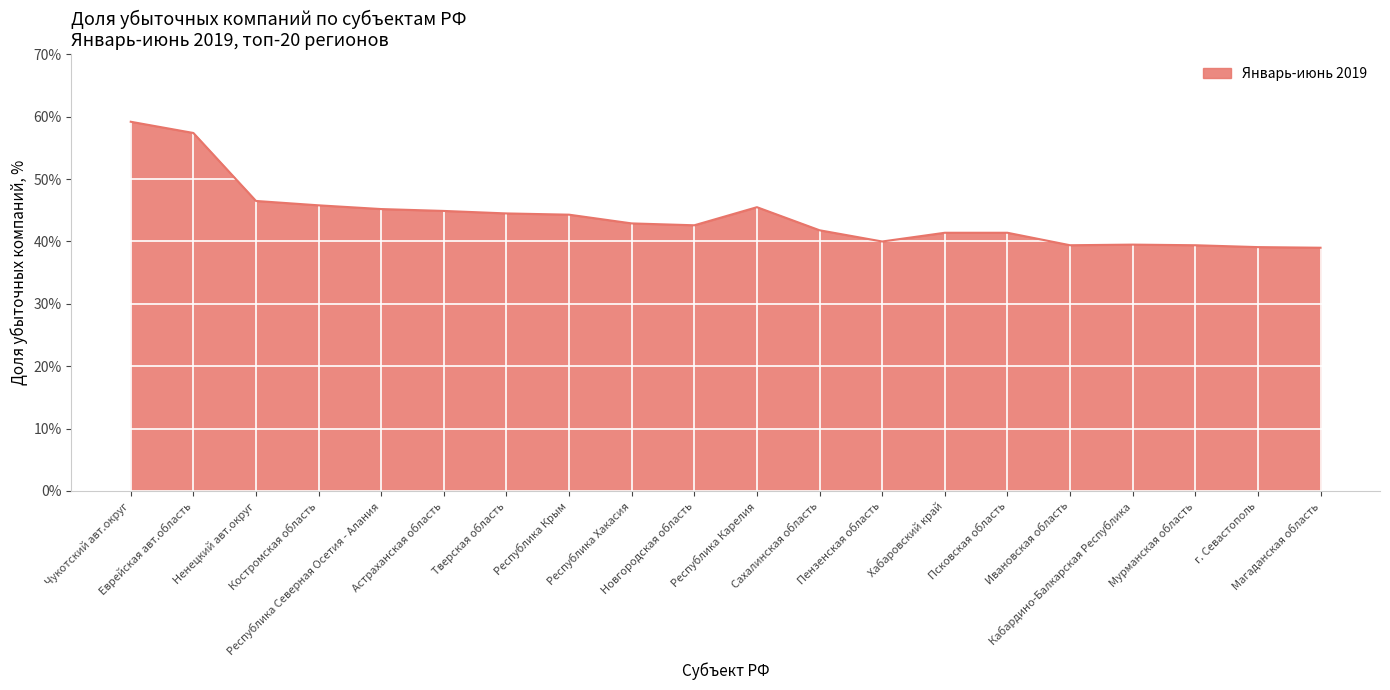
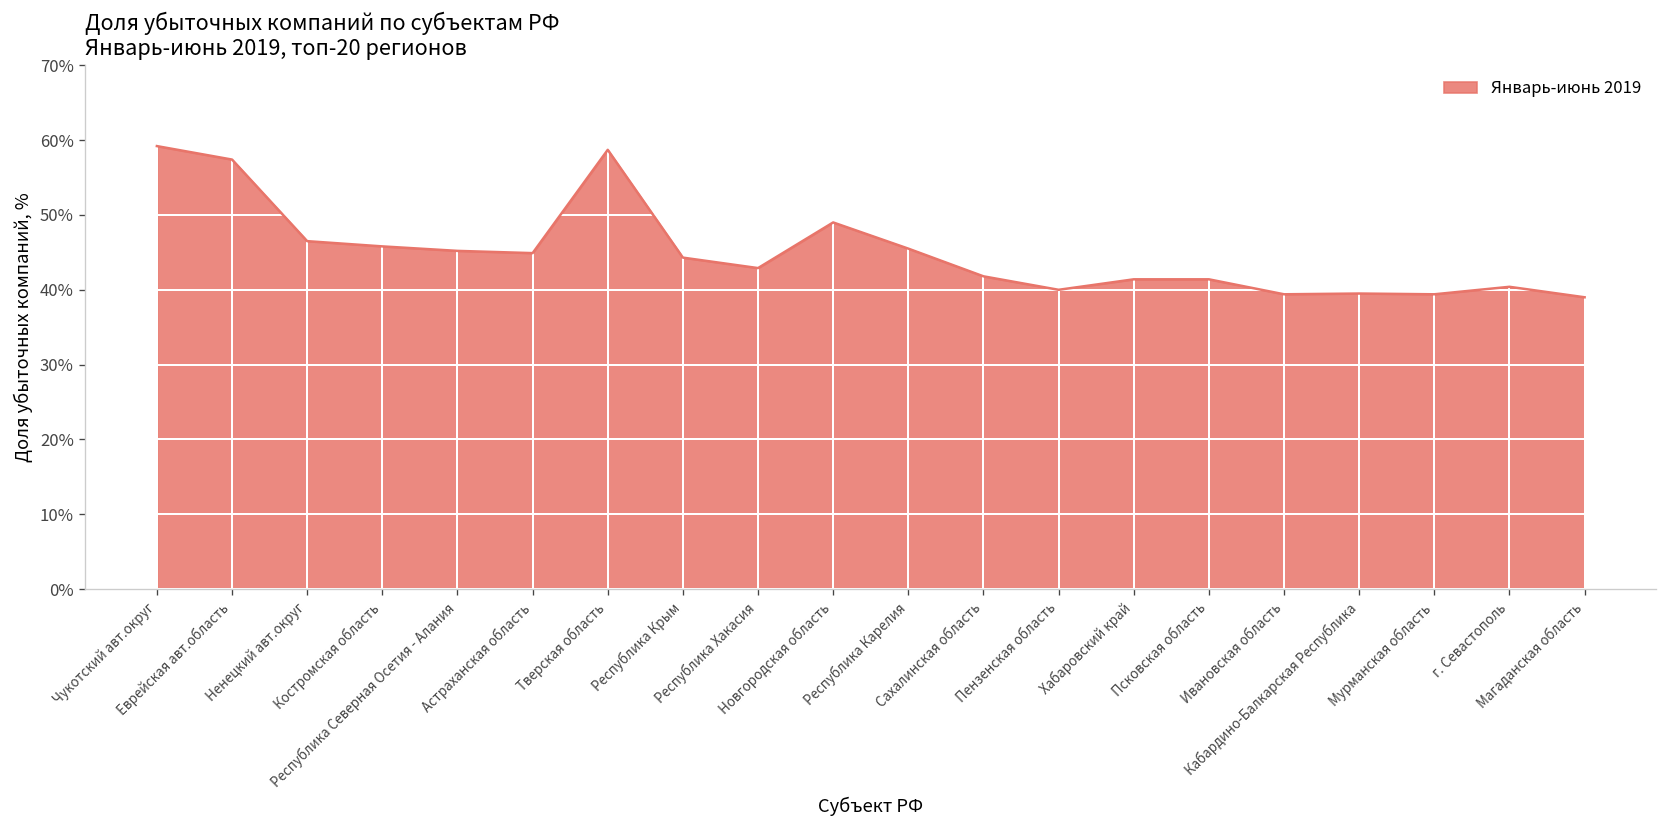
  {
    "Чукотский авт.округ": "59%",
    "Еврейская авт.область": "57%",
    "Ненецкий авт.округ": "47%",
    "Костромская область": "46%",
    "Республика Северная Осетия - Алания": "45%",
    "Астраханская область": "45%",
-   "Тверская область": "45%",
+   "Тверская область": "59%",
    "Республика Крым": "44%",
    "Республика Хакасия": "43%",
-   "Новгородская область": "43%",
+   "Новгородская область": "49%",
    "Республика Карелия": "46%",
    "Сахалинская область": "42%",
    "Пензенская область": "40%",
    "Хабаровский край": "41%",
    "Псковская область": "41%",
    "Ивановская область": "39%",
    "Кабардино-Балкарская Республика": "40%",
    "Мурманская область": "39%",
-   "г. Севастополь": "39%",
+   "г. Севастополь": "40%",
    "Магаданская область": "39%"
  }
